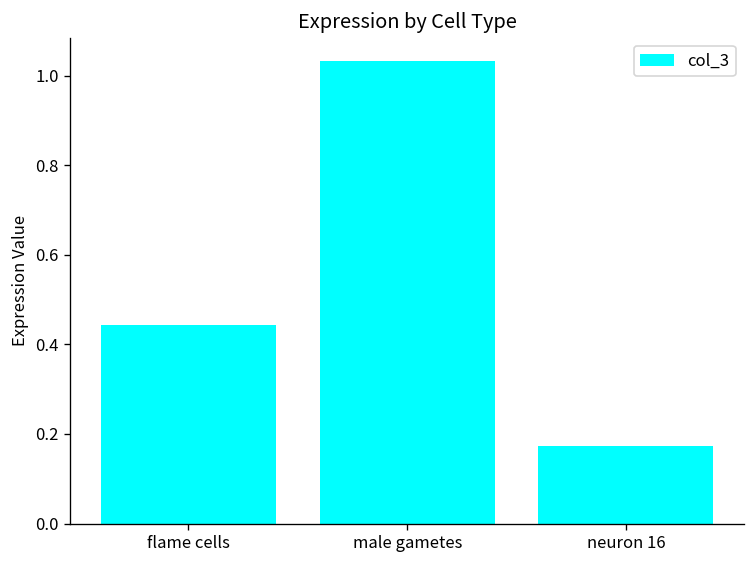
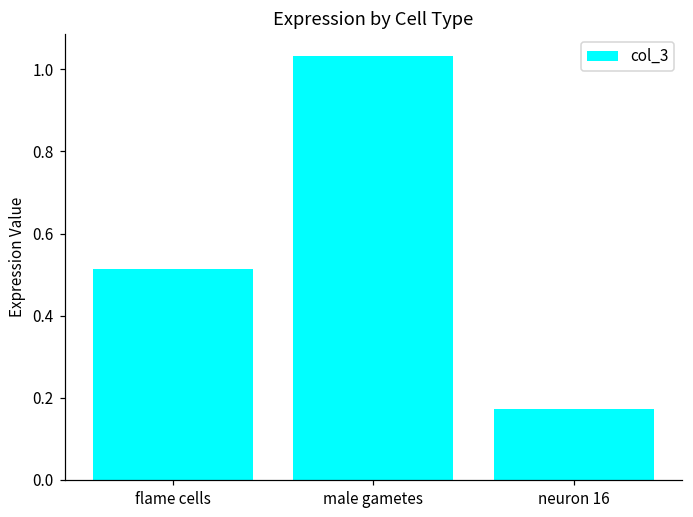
  {
-   "flame cells": 0.44,
+   "flame cells": 0.51,
    "male gametes": 1.03,
    "neuron 16": 0.17
  }
